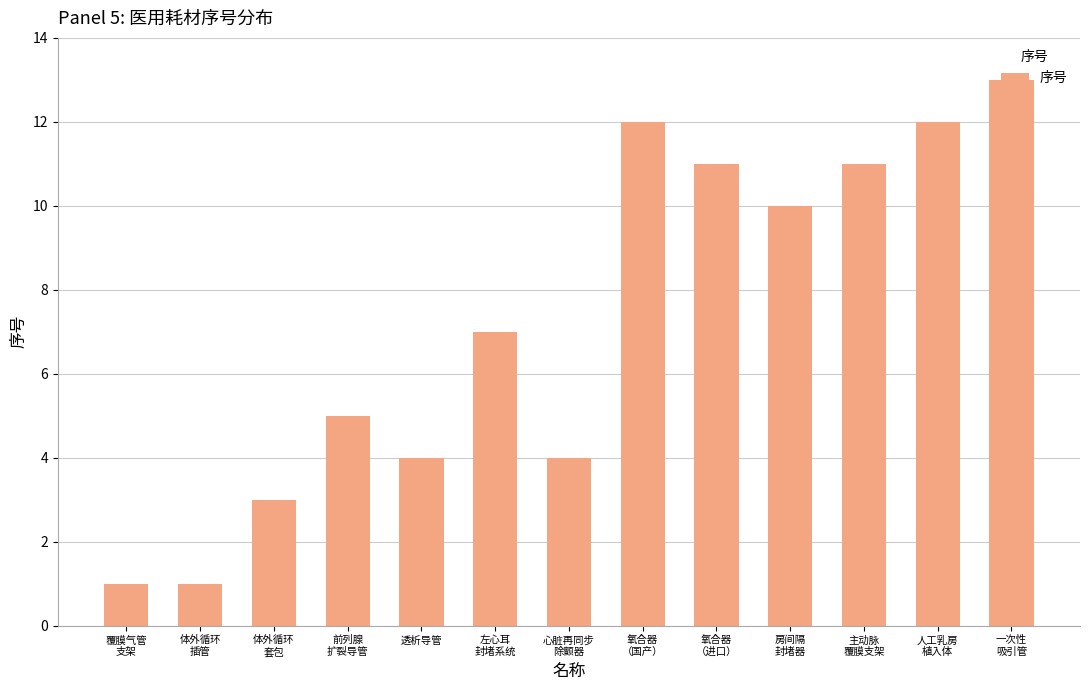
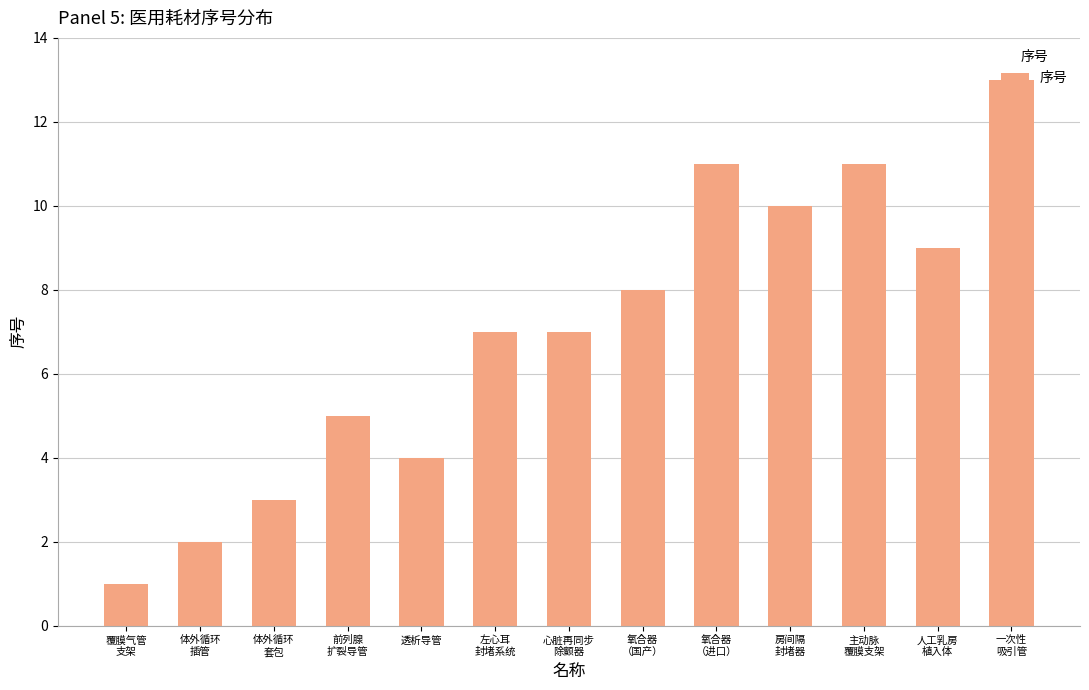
  {
    "覆膜气管 支架": 1,
-   "体外循环 插管": 1,
+   "体外循环 插管": 2,
    "体外循环 套包": 3,
    "前列腺 扩裂导管": 5,
    "透析导管": 4,
    "左心耳 封堵系统": 7,
-   "心脏再同步 除颤器": 4,
-   "氧合器 （国产）": 12,
+   "心脏再同步 除颤器": 7,
+   "氧合器 （国产）": 8,
    "氧合器 （进口）": 11,
    "房间隔 封堵器": 10,
    "主动脉 覆膜支架": 11,
-   "人工乳房 植入体": 12,
+   "人工乳房 植入体": 9,
    "一次性 吸引管": 13
  }
